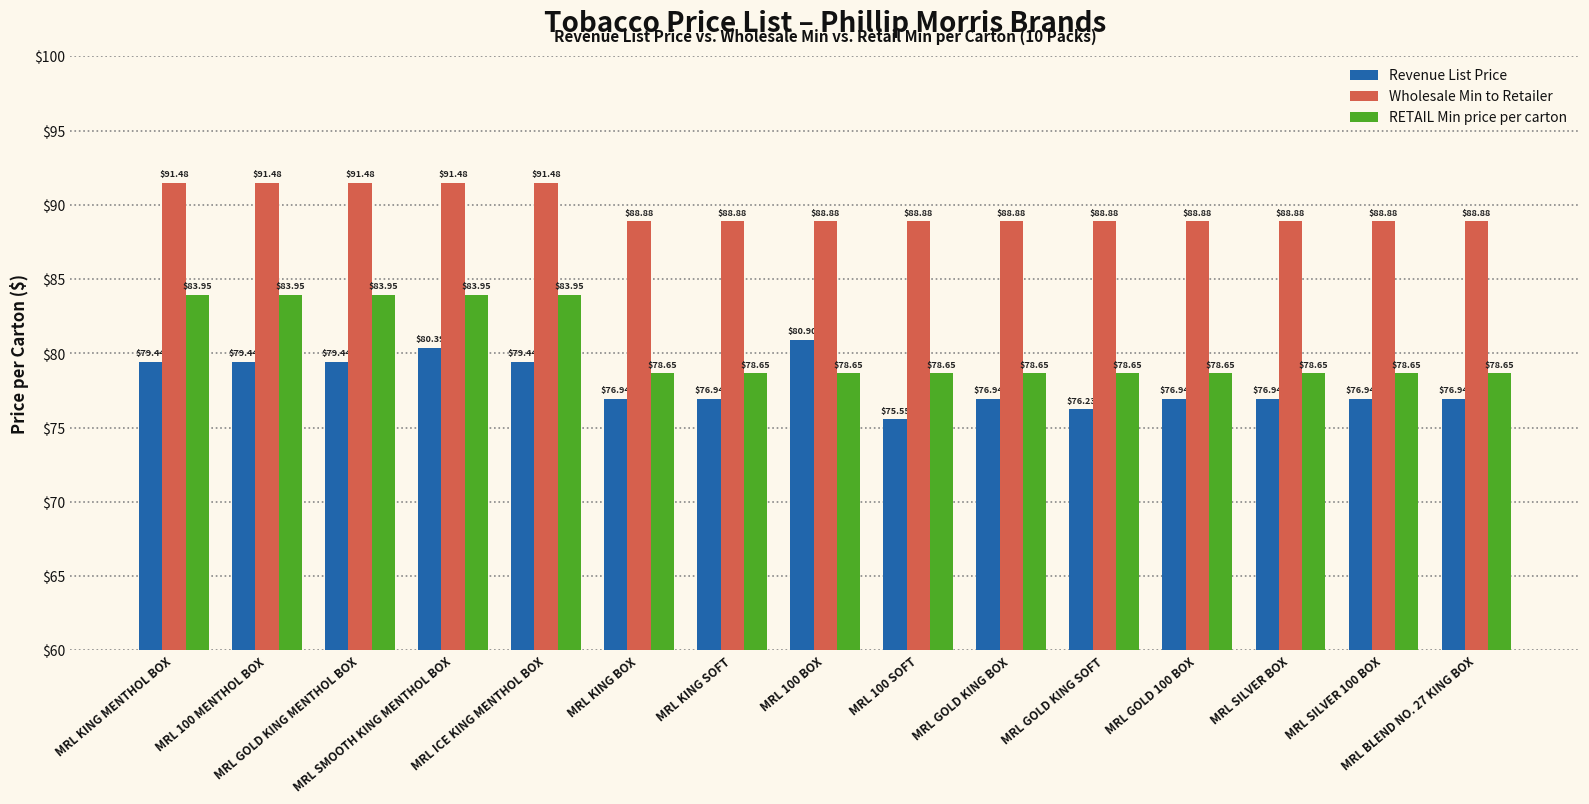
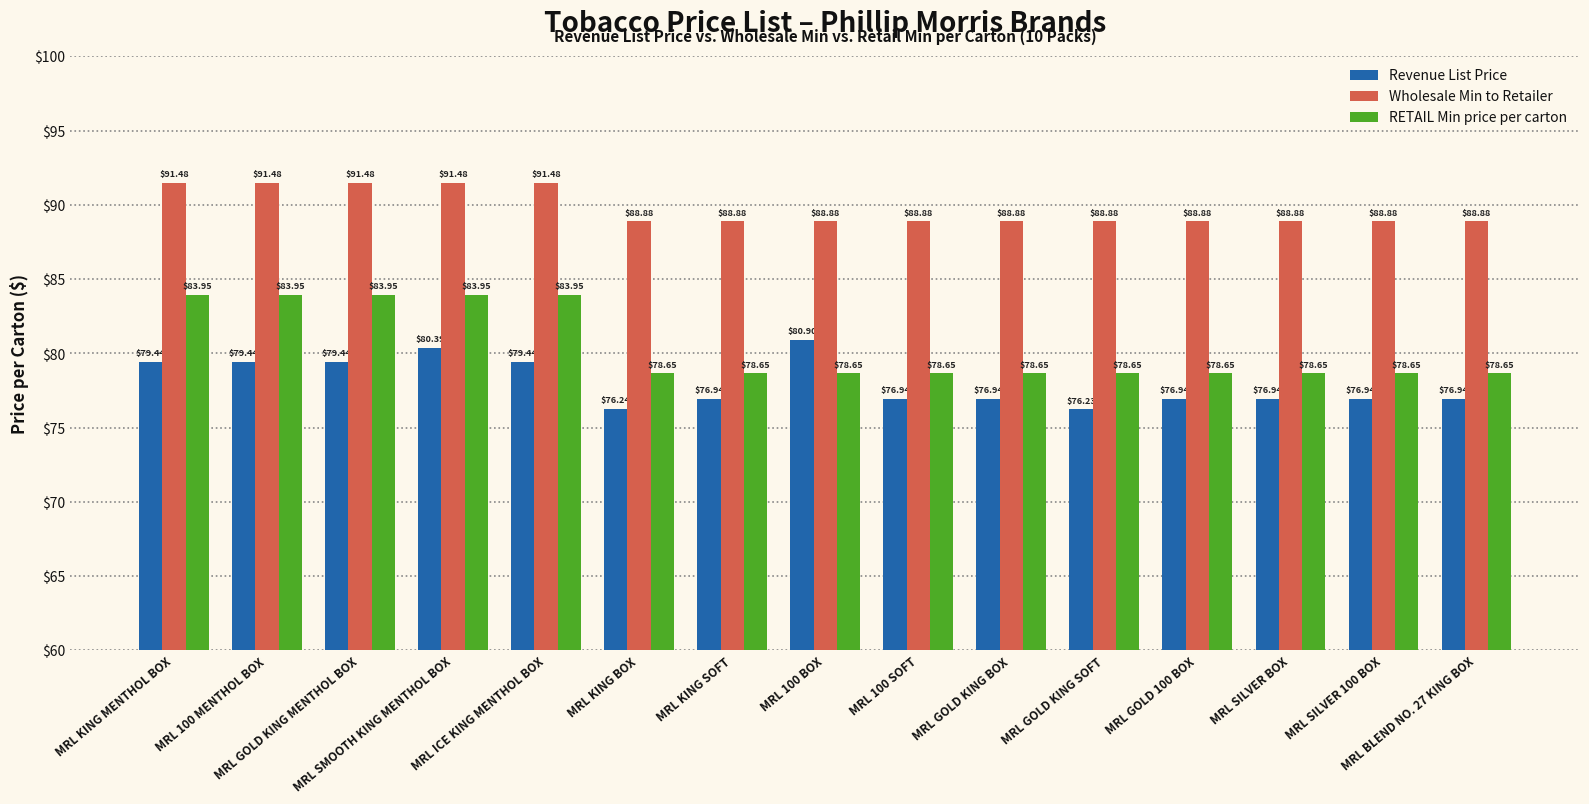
  {
    "Revenue List Price": {
      "MRL KING MENTHOL BOX": "$79.44",
      "MRL 100 MENTHOL BOX": "$79.44",
      "MRL GOLD KING MENTHOL BOX": "$79.44",
      "MRL SMOOTH KING MENTHOL BOX": "$80.39",
      "MRL ICE KING MENTHOL BOX": "$79.44",
-     "MRL KING BOX": "$76.94",
+     "MRL KING BOX": "$76.24",
      "MRL KING SOFT": "$76.94",
      "MRL 100 BOX": "$80.90",
-     "MRL 100 SOFT": "$75.55",
+     "MRL 100 SOFT": "$76.94",
      "MRL GOLD KING BOX": "$76.94",
      "MRL GOLD KING SOFT": "$76.23",
      "MRL GOLD 100 BOX": "$76.94",
      "MRL SILVER BOX": "$76.94",
      "MRL SILVER 100 BOX": "$76.94",
      "MRL BLEND NO. 27 KING BOX": "$76.94"
    },
    "Wholesale Min to Retailer": {
      "MRL KING MENTHOL BOX": "$91.48",
      "MRL 100 MENTHOL BOX": "$91.48",
      "MRL GOLD KING MENTHOL BOX": "$91.48",
      "MRL SMOOTH KING MENTHOL BOX": "$91.48",
      "MRL ICE KING MENTHOL BOX": "$91.48",
      "MRL KING BOX": "$88.88",
      "MRL KING SOFT": "$88.88",
      "MRL 100 BOX": "$88.88",
      "MRL 100 SOFT": "$88.88",
      "MRL GOLD KING BOX": "$88.88",
      "MRL GOLD KING SOFT": "$88.88",
      "MRL GOLD 100 BOX": "$88.88",
      "MRL SILVER BOX": "$88.88",
      "MRL SILVER 100 BOX": "$88.88",
      "MRL BLEND NO. 27 KING BOX": "$88.88"
    },
    "RETAIL Min price per carton": {
      "MRL KING MENTHOL BOX": "$83.95",
      "MRL 100 MENTHOL BOX": "$83.95",
      "MRL GOLD KING MENTHOL BOX": "$83.95",
      "MRL SMOOTH KING MENTHOL BOX": "$83.95",
      "MRL ICE KING MENTHOL BOX": "$83.95",
      "MRL KING BOX": "$78.65",
      "MRL KING SOFT": "$78.65",
      "MRL 100 BOX": "$78.65",
      "MRL 100 SOFT": "$78.65",
      "MRL GOLD KING BOX": "$78.65",
      "MRL GOLD KING SOFT": "$78.65",
      "MRL GOLD 100 BOX": "$78.65",
      "MRL SILVER BOX": "$78.65",
      "MRL SILVER 100 BOX": "$78.65",
      "MRL BLEND NO. 27 KING BOX": "$78.65"
    }
  }
